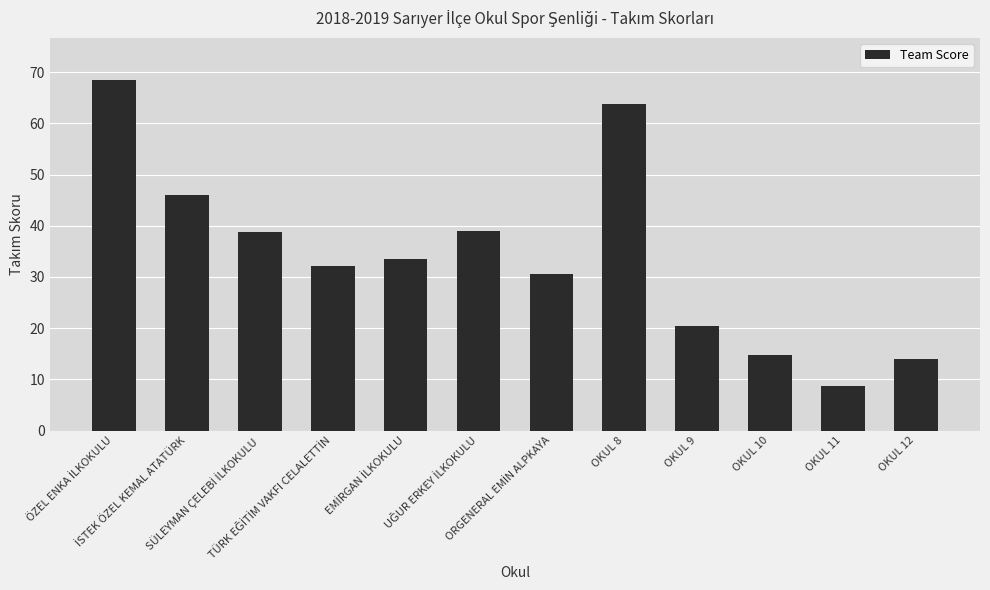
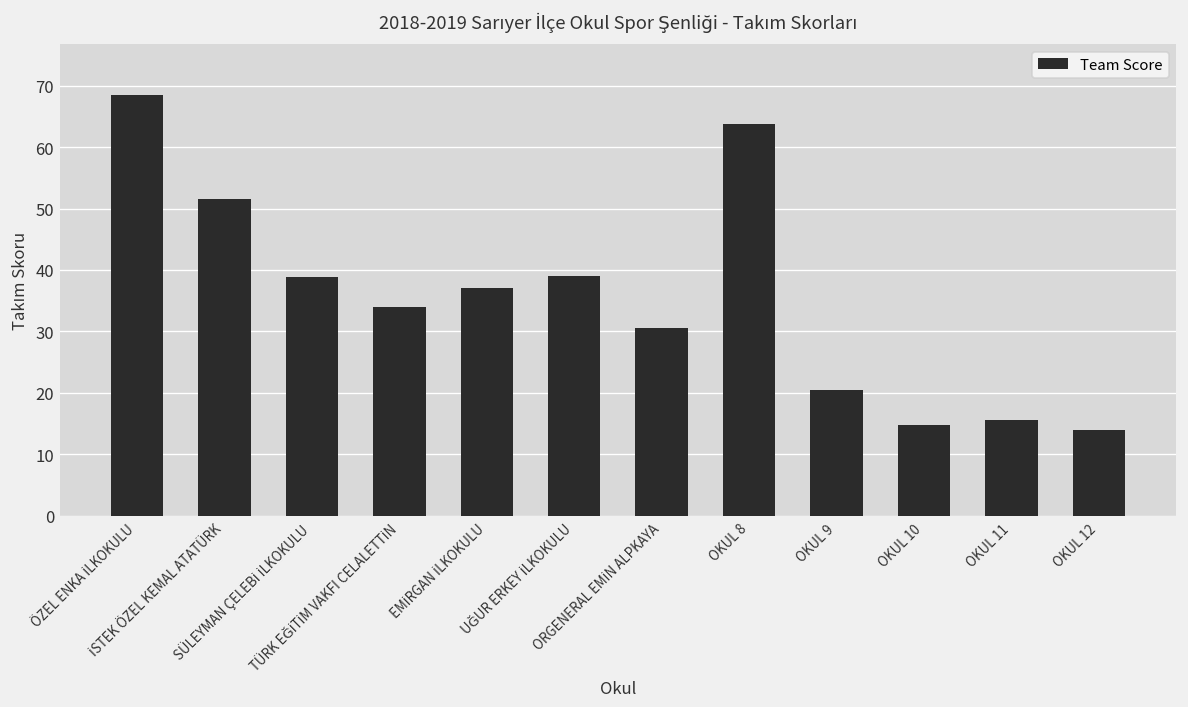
  {
    "ÖZEL ENKA İLKOKULU": 69,
-   "İSTEK ÖZEL KEMAL ATATÜRK": 46,
+   "İSTEK ÖZEL KEMAL ATATÜRK": 52,
    "SÜLEYMAN ÇELEBİ İLKOKULU": 39,
-   "TÜRK EĞİTİM VAKFI CELALETTİN": 32,
-   "EMİRGAN İLKOKULU": 34,
+   "TÜRK EĞİTİM VAKFI CELALETTİN": 34,
+   "EMİRGAN İLKOKULU": 37,
    "UĞUR ERKEY İLKOKULU": 39,
    "ORGENERAL EMİN ALPKAYA": 31,
    "OKUL 8": 64,
    "OKUL 9": 21,
    "OKUL 10": 15,
-   "OKUL 11": 9,
+   "OKUL 11": 16,
    "OKUL 12": 14
  }
